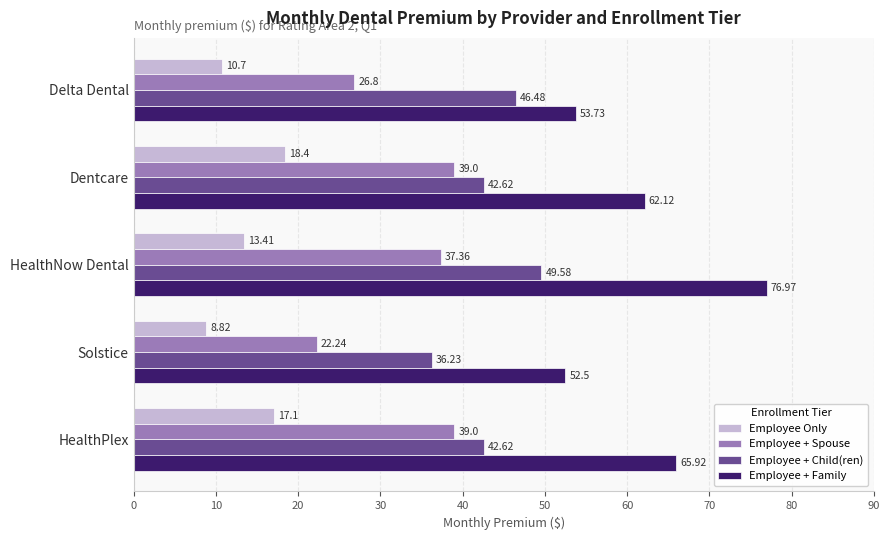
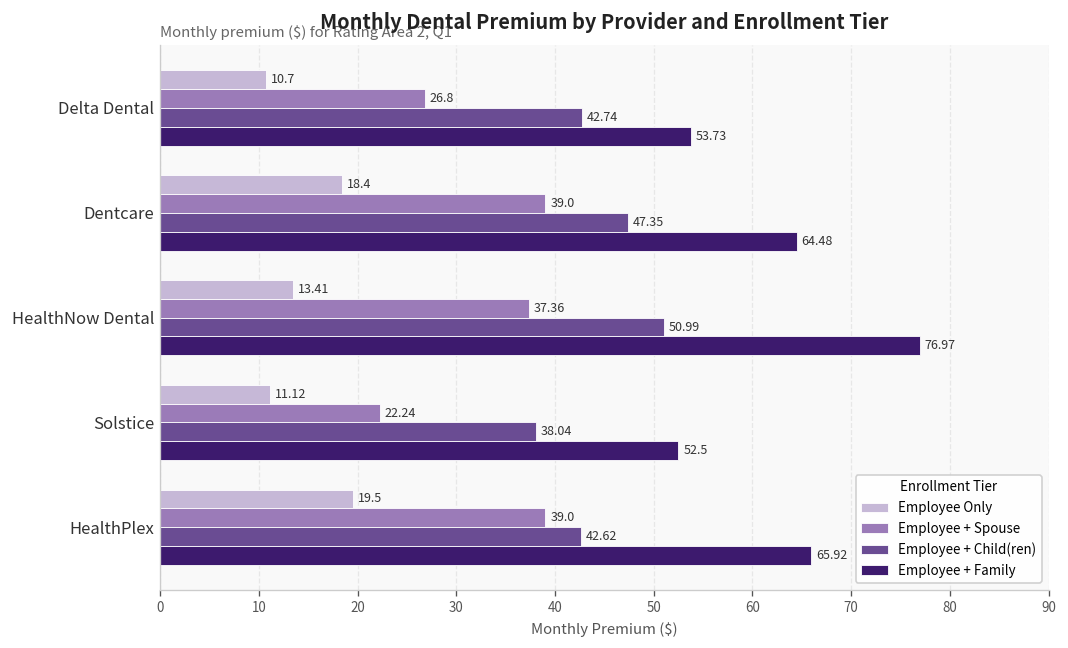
  {
    "Employee Only": {
      "Delta Dental": 10.7,
      "Dentcare": 18.4,
      "HealthNow Dental": 13.41,
-     "Solstice": 8.82,
-     "HealthPlex": 17.1
+     "Solstice": 11.12,
+     "HealthPlex": 19.5
    },
    "Employee + Spouse": {
      "Delta Dental": 26.8,
      "Dentcare": 39.0,
      "HealthNow Dental": 37.36,
      "Solstice": 22.24,
      "HealthPlex": 39.0
    },
    "Employee + Child(ren)": {
-     "Delta Dental": 46.48,
-     "Dentcare": 42.62,
-     "HealthNow Dental": 49.58,
-     "Solstice": 36.23,
+     "Delta Dental": 42.74,
+     "Dentcare": 47.35,
+     "HealthNow Dental": 50.99,
+     "Solstice": 38.04,
      "HealthPlex": 42.62
    },
    "Employee + Family": {
      "Delta Dental": 53.73,
-     "Dentcare": 62.12,
+     "Dentcare": 64.48,
      "HealthNow Dental": 76.97,
      "Solstice": 52.5,
      "HealthPlex": 65.92
    }
  }
